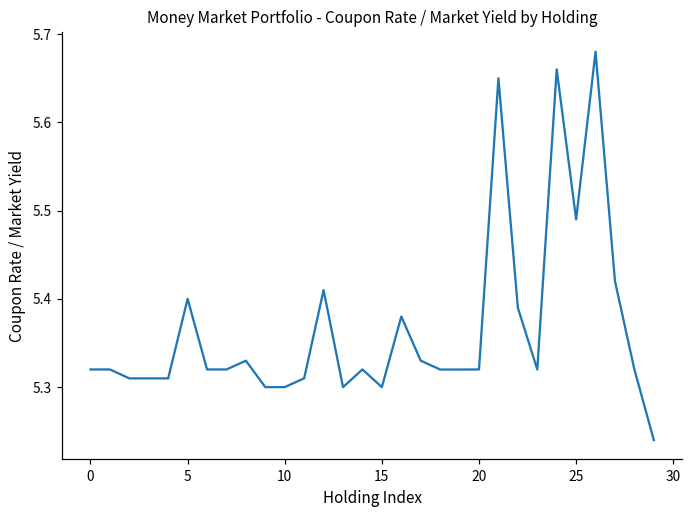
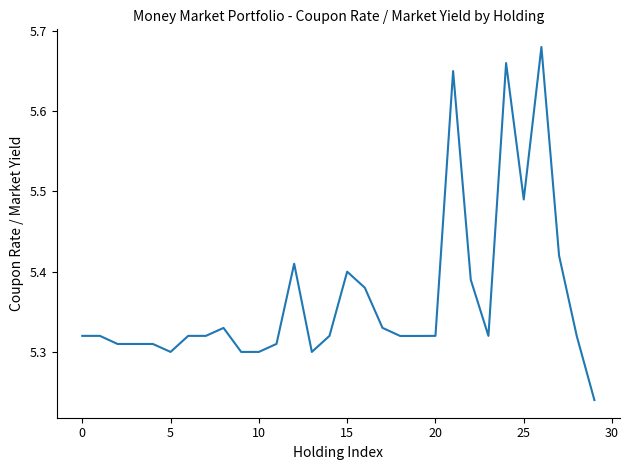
  {
    "0": 5.32,
-   "5": 5.4,
+   "5": 5.3,
    "10": 5.3,
-   "15": 5.3,
+   "15": 5.4,
    "20": 5.32,
    "25": 5.49
  }
